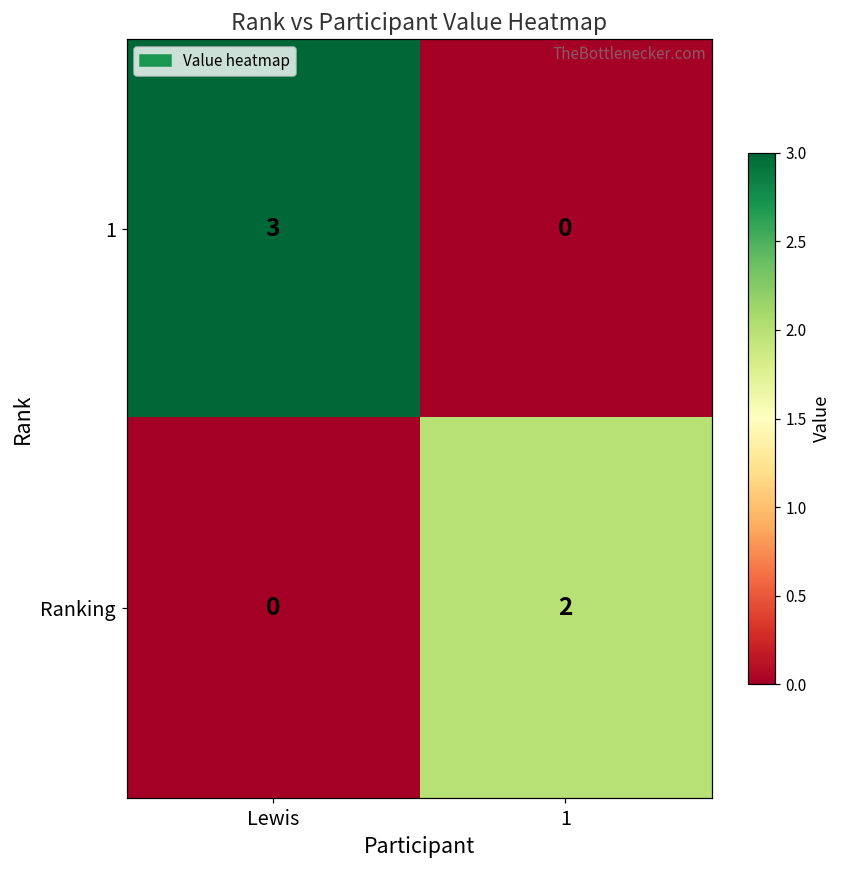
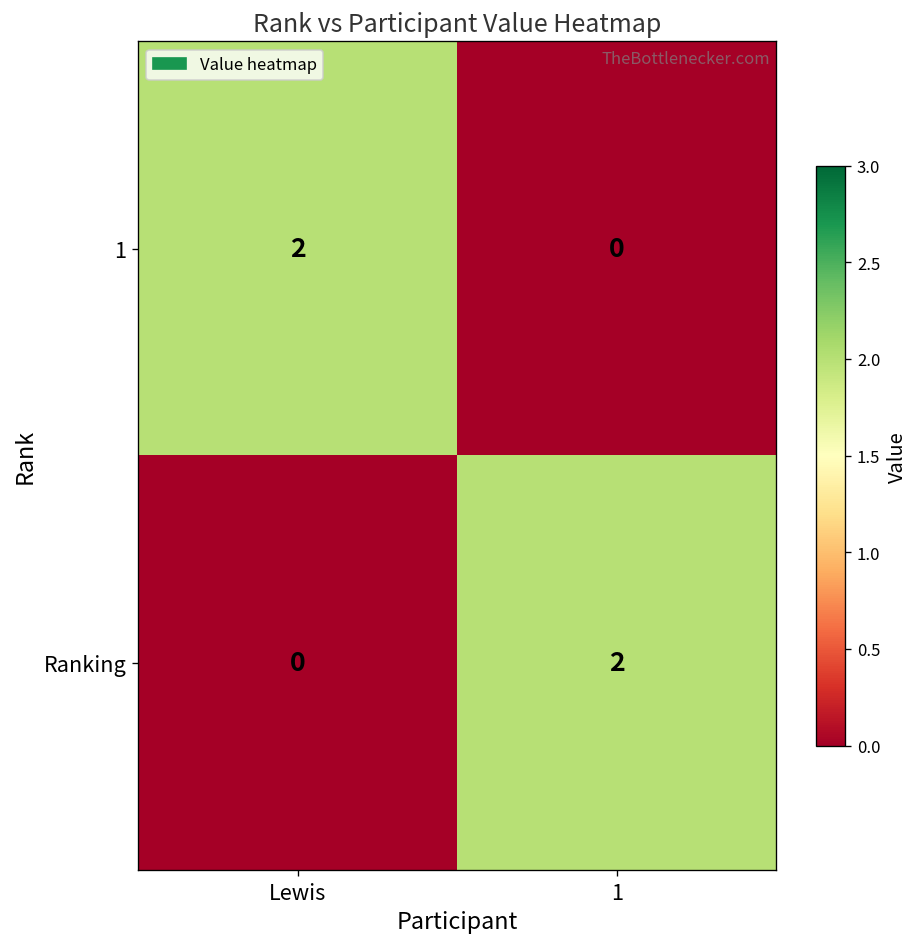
  {
    "1": {
-     "Lewis": 3
+     "Lewis": 2
    },
    "Ranking": {
      "Lewis": 0,
      "1": 2
    }
  }
